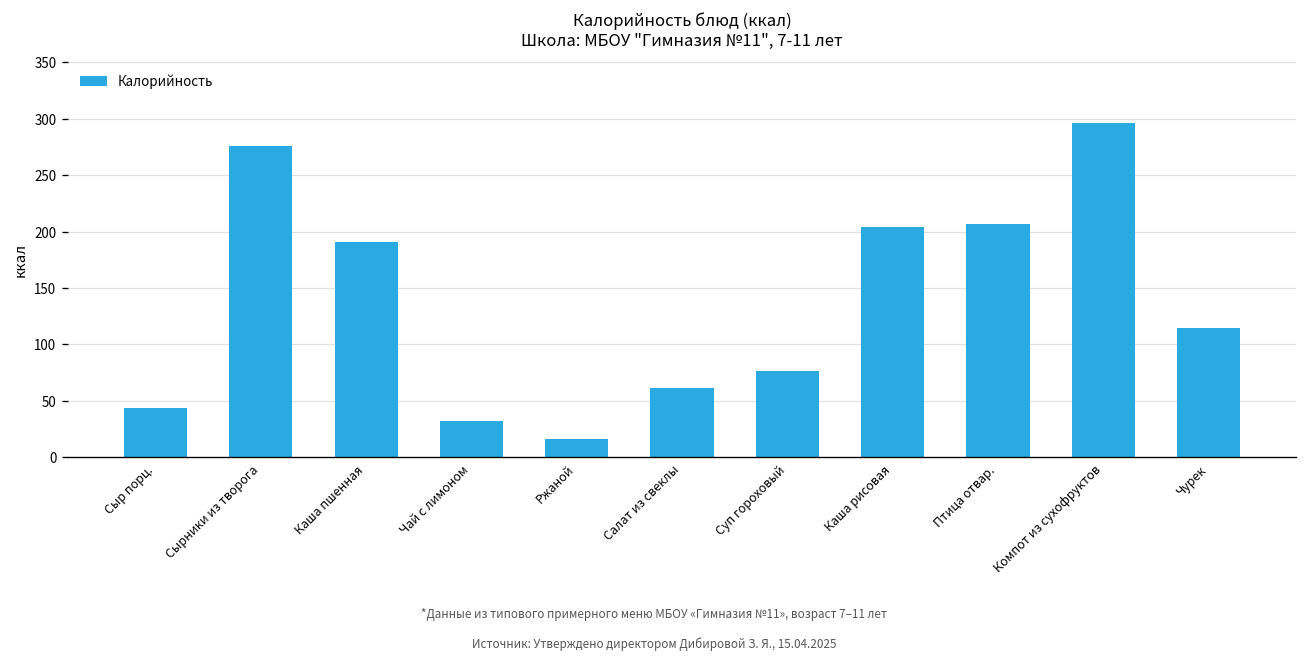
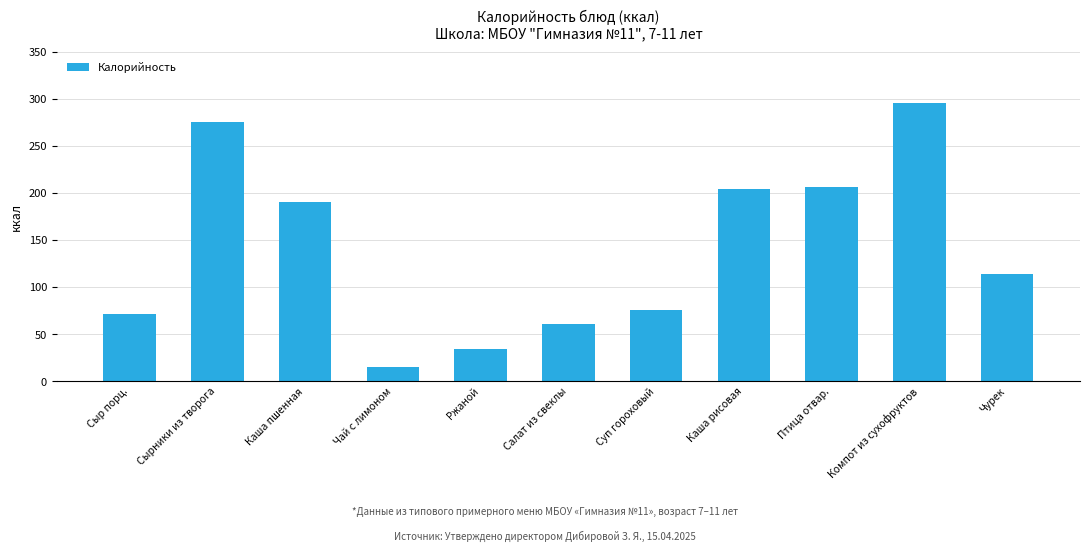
  {
-   "Сыр порц.": 40,
+   "Сыр порц.": 70,
    "Сырники из творога": 280,
    "Каша пшенная": 190,
-   "Чай с лимоном": 30,
-   "Ржаной": 20,
+   "Чай с лимоном": 20,
+   "Ржаной": 30,
    "Салат из свеклы": 60,
    "Суп гороховый": 80,
    "Каша рисовая": 200,
    "Птица отвар.": 210,
    "Компот из сухофруктов": 300,
    "Чурек": 110
  }
